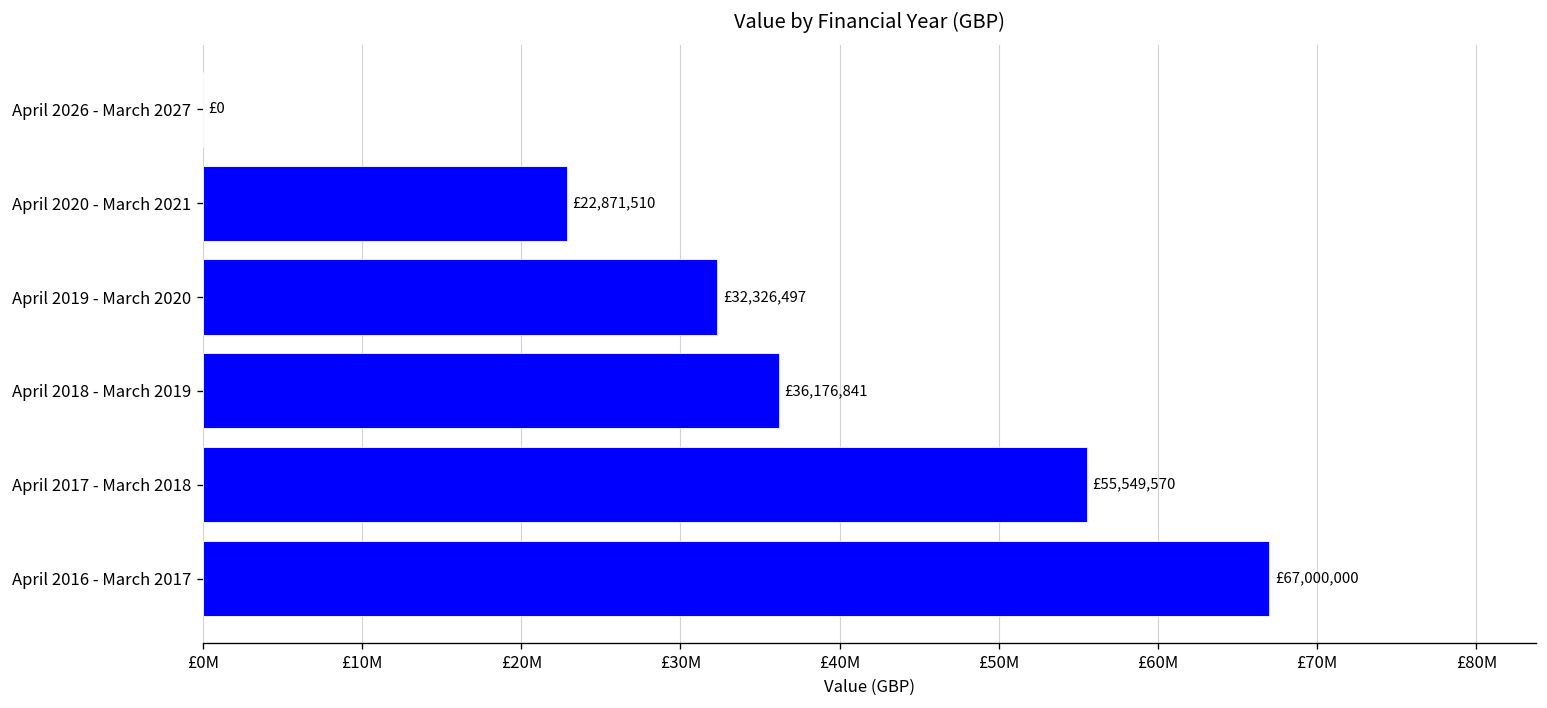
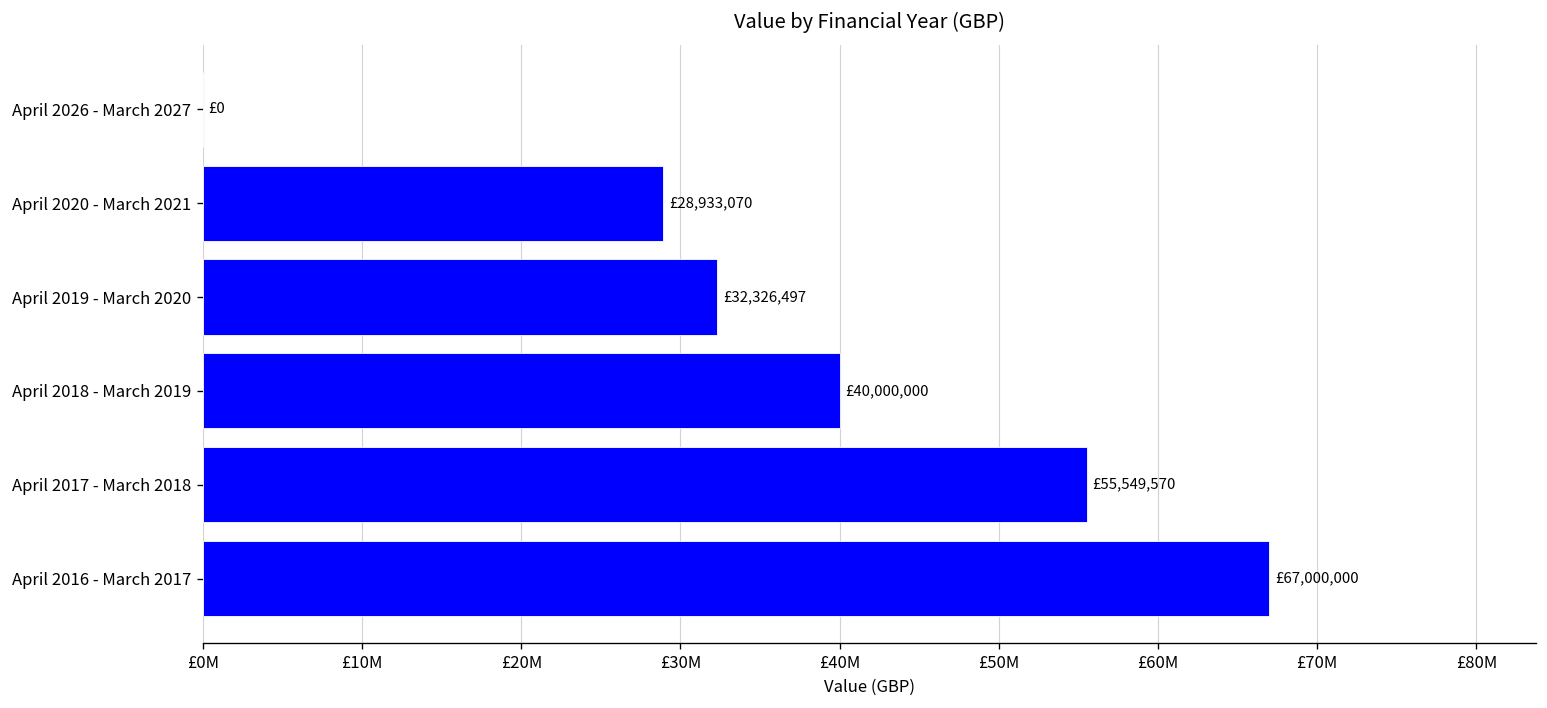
  {
    "April 2026 - March 2027": "£0",
-   "April 2020 - March 2021": "£22,871,510",
+   "April 2020 - March 2021": "£28,933,070",
    "April 2019 - March 2020": "£32,326,497",
-   "April 2018 - March 2019": "£36,176,841",
+   "April 2018 - March 2019": "£40,000,000",
    "April 2017 - March 2018": "£55,549,570",
    "April 2016 - March 2017": "£67,000,000"
  }
